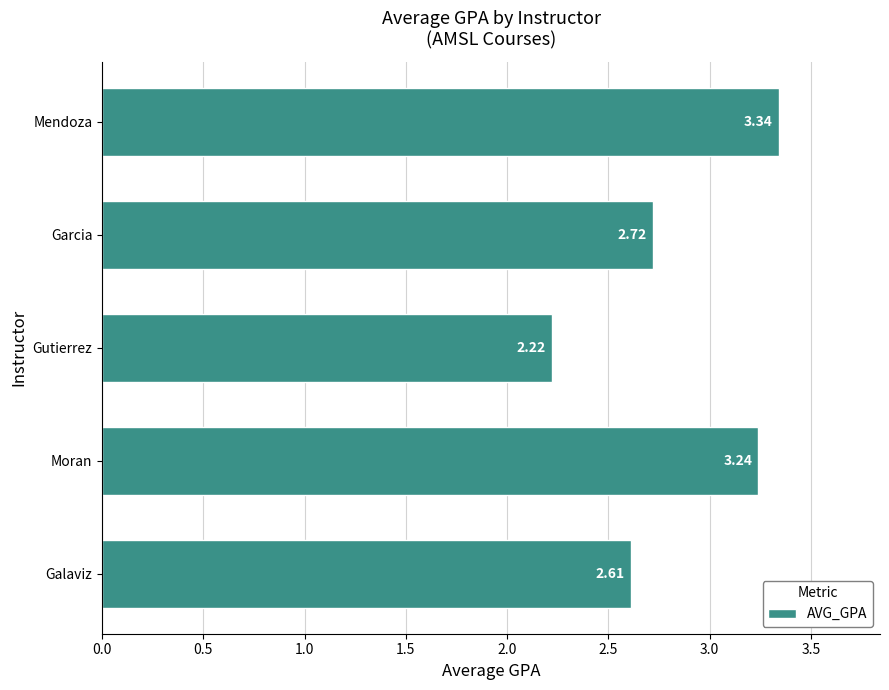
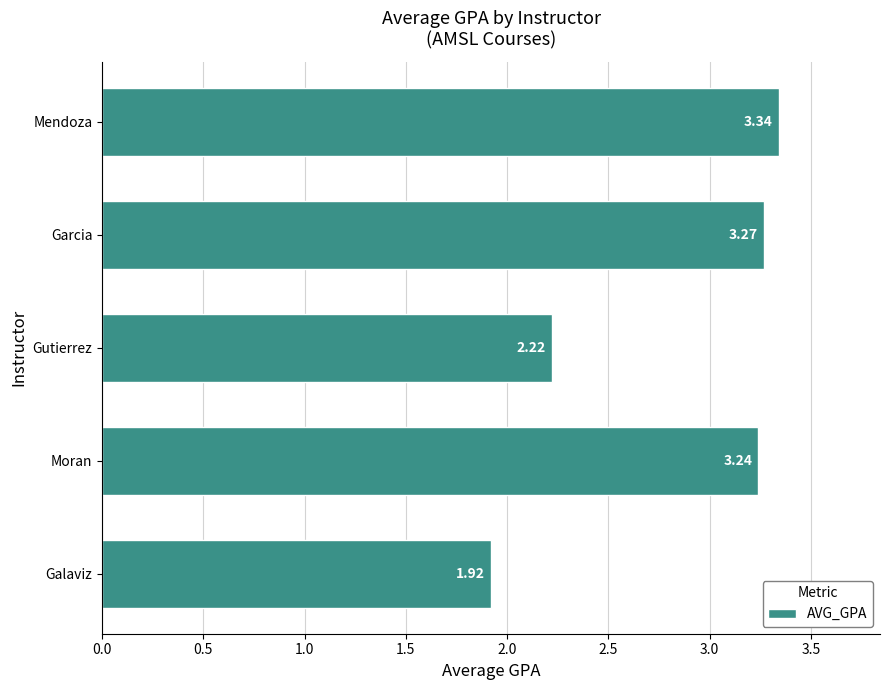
  {
    "Mendoza": 3.34,
-   "Garcia": 2.72,
+   "Garcia": 3.27,
    "Gutierrez": 2.22,
    "Moran": 3.24,
-   "Galaviz": 2.61
+   "Galaviz": 1.92
  }
